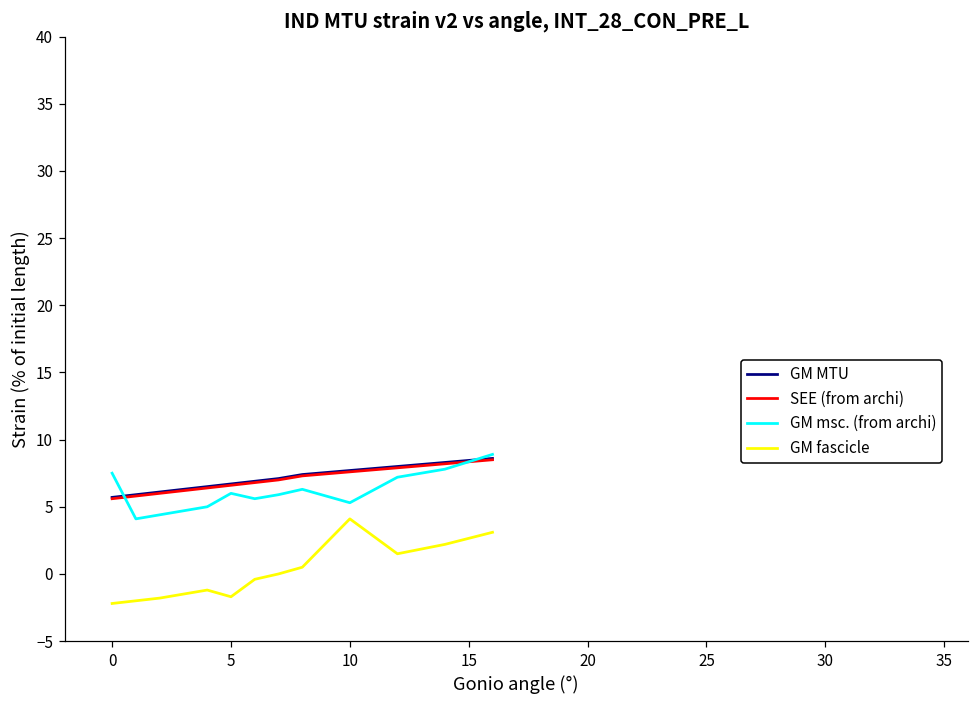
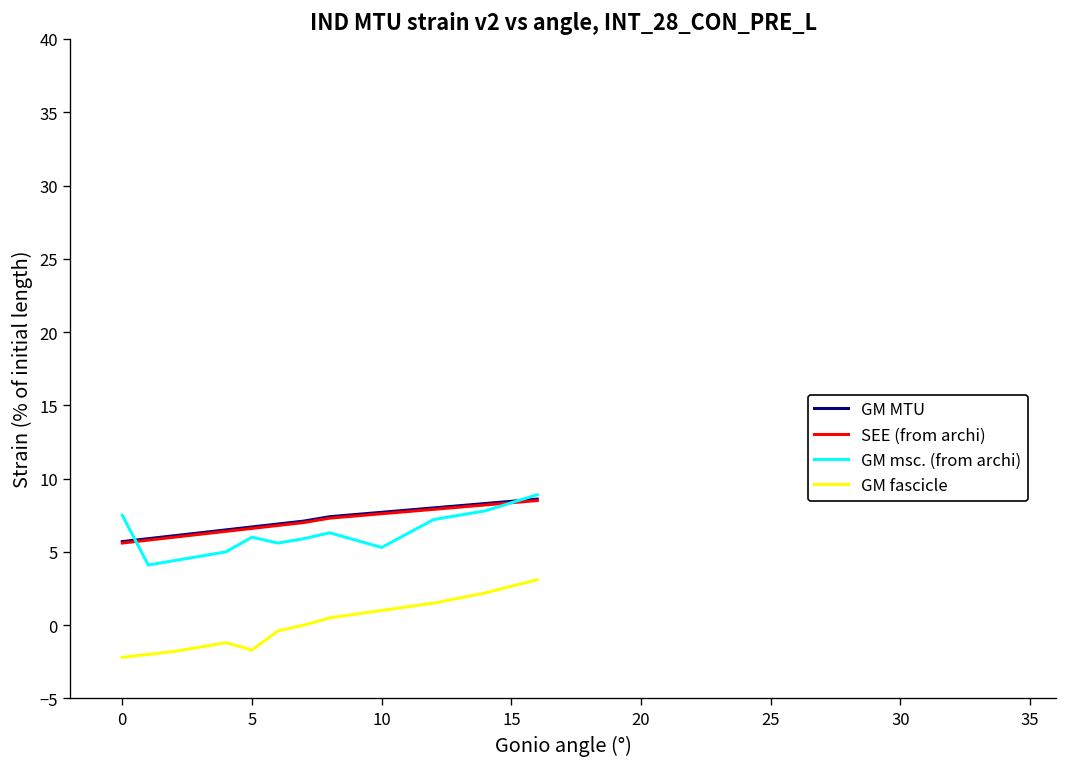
  {
    "GM msc. (from archi)": {
      "0": 7.5,
      "5": 6.0,
      "10": 5.3
    },
    "GM fascicle": {
      "0": -2.2,
      "5": -1.7,
-     "10": 4.1
+     "10": 1.0
    }
  }
